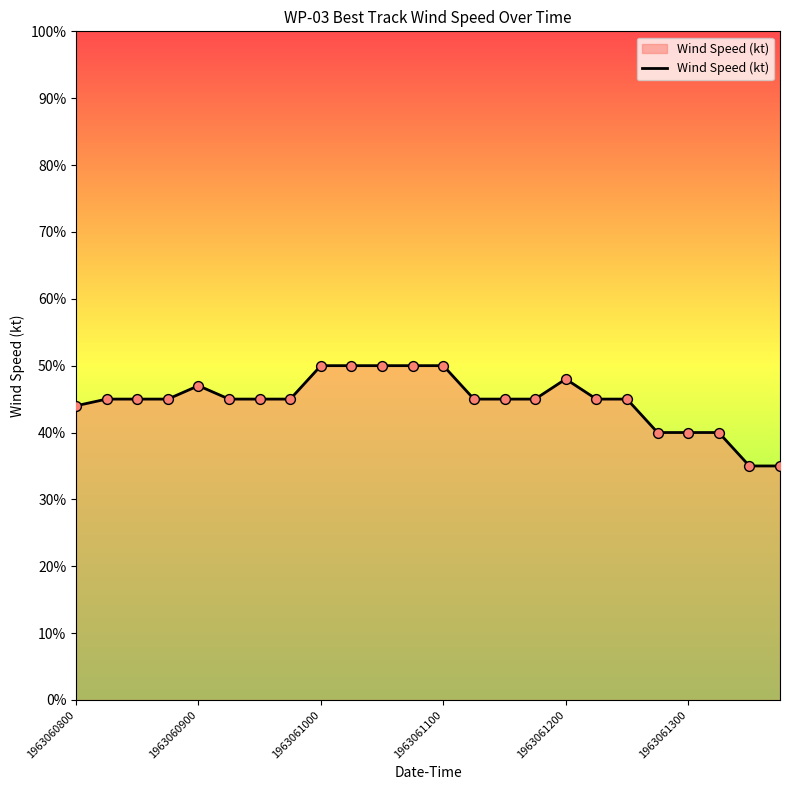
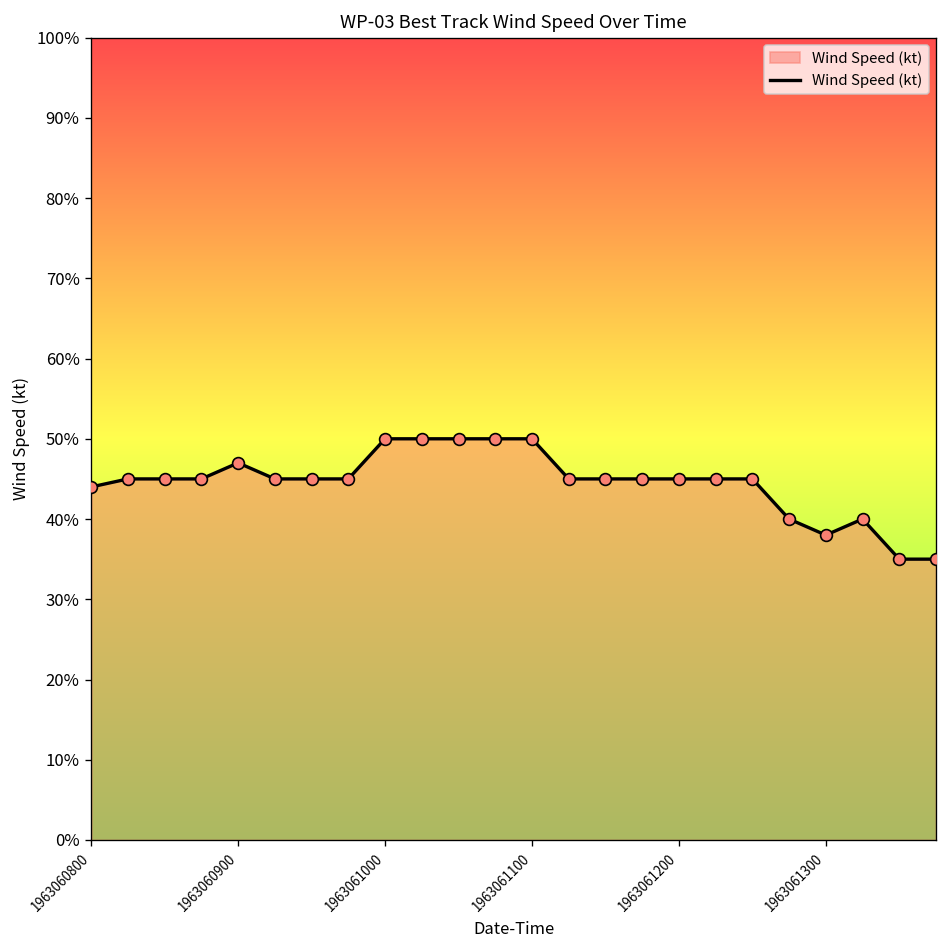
  {
    "1963060800": "44%",
    "1963060900": "47%",
    "1963061000": "50%",
    "1963061100": "50%",
-   "1963061200": "48%",
-   "1963061300": "40%"
+   "1963061200": "45%",
+   "1963061300": "38%"
  }
